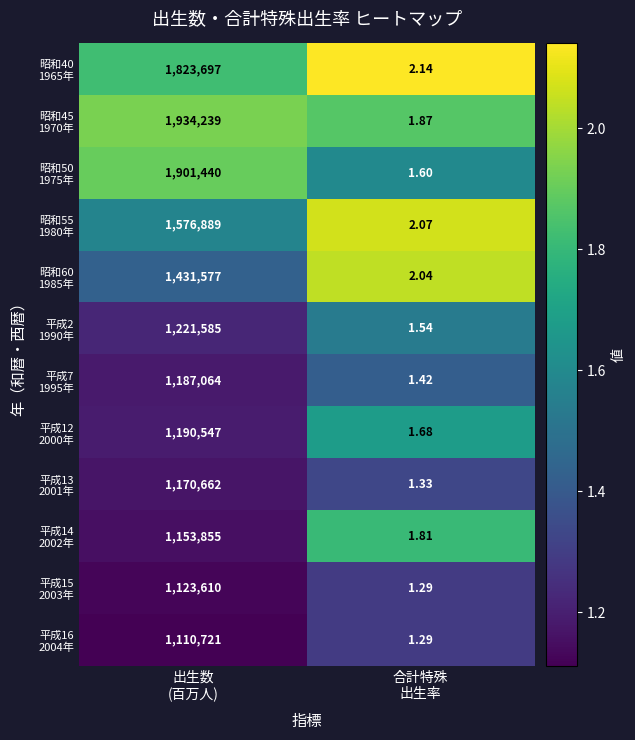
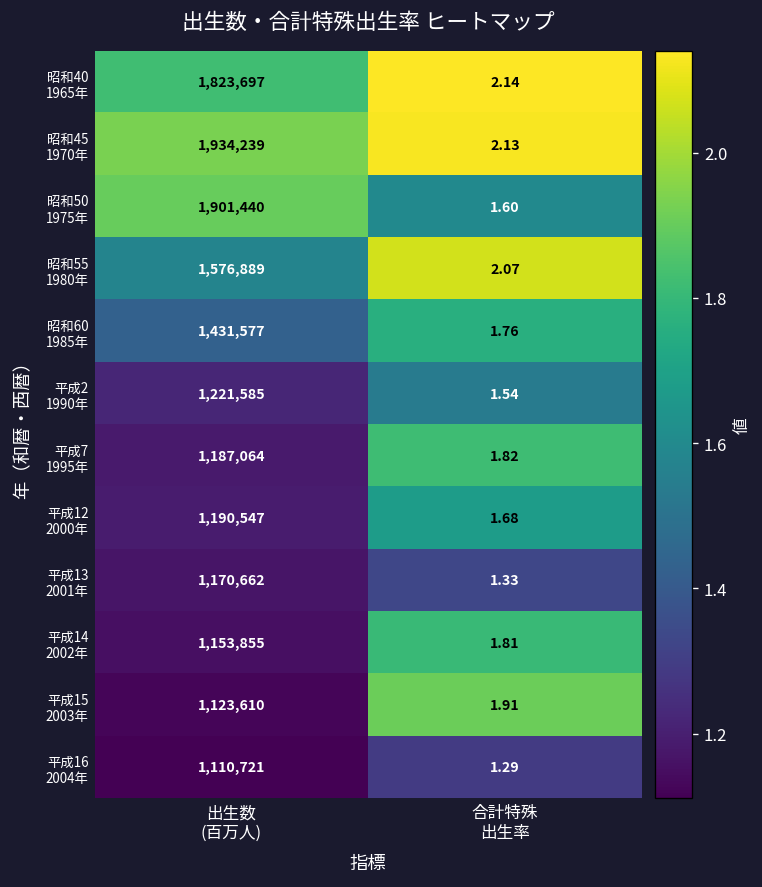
  {
    "昭和40 1965年": {
      "出生数 (百万人)": "1,823,697",
      "合計特殊 出生率": "2.14"
    },
    "昭和45 1970年": {
      "出生数 (百万人)": "1,934,239",
-     "合計特殊 出生率": "1.87"
+     "合計特殊 出生率": "2.13"
    },
    "昭和50 1975年": {
      "出生数 (百万人)": "1,901,440",
      "合計特殊 出生率": "1.60"
    },
    "昭和55 1980年": {
      "出生数 (百万人)": "1,576,889",
      "合計特殊 出生率": "2.07"
    },
    "昭和60 1985年": {
      "出生数 (百万人)": "1,431,577",
-     "合計特殊 出生率": "2.04"
+     "合計特殊 出生率": "1.76"
    },
    "平成2 1990年": {
      "出生数 (百万人)": "1,221,585",
      "合計特殊 出生率": "1.54"
    },
    "平成7 1995年": {
      "出生数 (百万人)": "1,187,064",
-     "合計特殊 出生率": "1.42"
+     "合計特殊 出生率": "1.82"
    },
    "平成12 2000年": {
      "出生数 (百万人)": "1,190,547",
      "合計特殊 出生率": "1.68"
    },
    "平成13 2001年": {
      "出生数 (百万人)": "1,170,662",
      "合計特殊 出生率": "1.33"
    },
    "平成14 2002年": {
      "出生数 (百万人)": "1,153,855",
      "合計特殊 出生率": "1.81"
    },
    "平成15 2003年": {
      "出生数 (百万人)": "1,123,610",
-     "合計特殊 出生率": "1.29"
+     "合計特殊 出生率": "1.91"
    },
    "平成16 2004年": {
      "出生数 (百万人)": "1,110,721",
      "合計特殊 出生率": "1.29"
    }
  }
